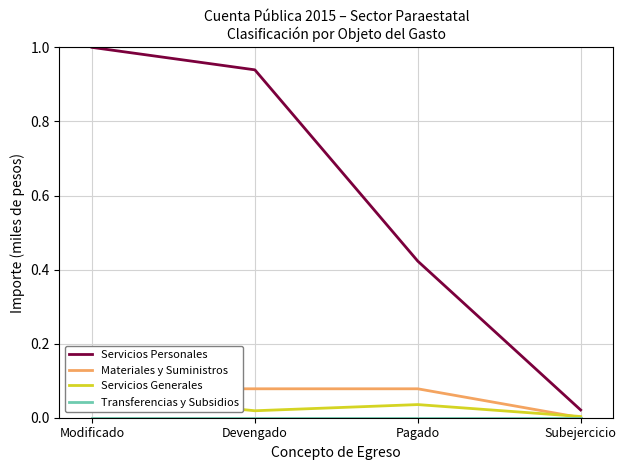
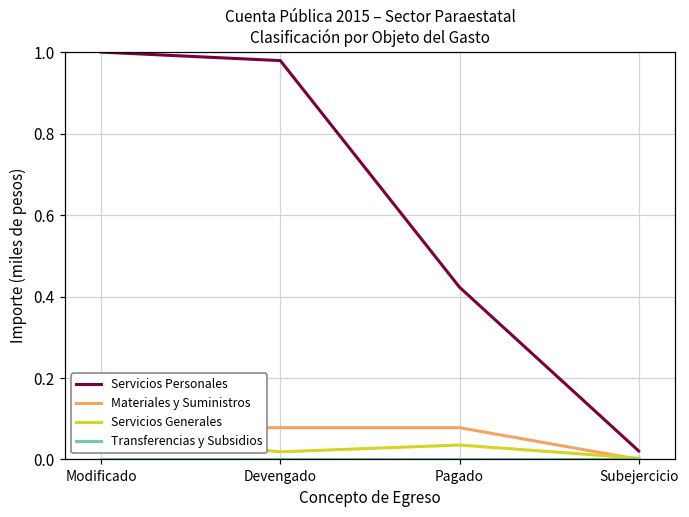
  {
    "Servicios Personales": {
      "Modificado": 1.00,
-     "Devengado": 0.94,
+     "Devengado": 0.98,
      "Pagado": 0.42,
      "Subejercicio": 0.02
    },
    "Materiales y Suministros": {
      "Devengado": 0.08,
      "Pagado": 0.08
    },
    "Servicios Generales": {
      "Devengado": 0.02,
      "Pagado": 0.04
    },
    "Transferencias y Subsidios": {
      "Modificado": 0.00,
      "Devengado": 0.00,
      "Pagado": 0.00
    }
  }
